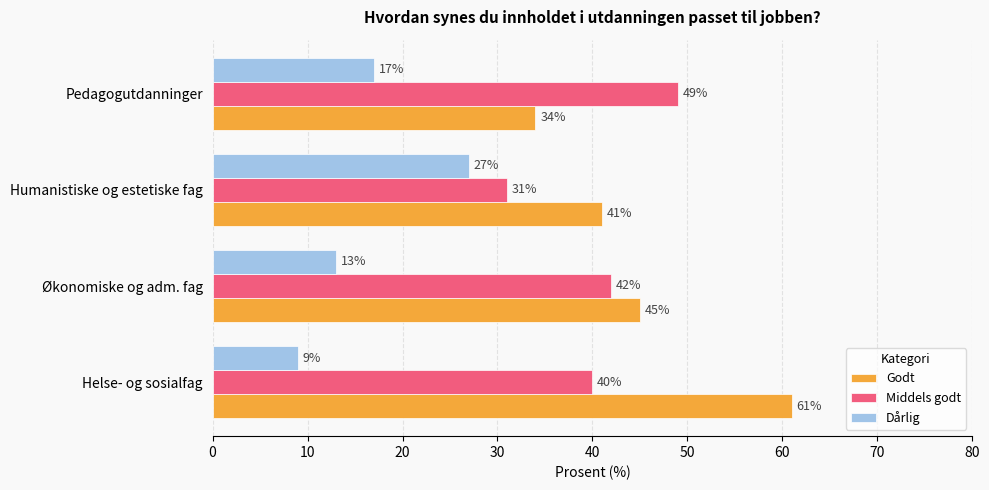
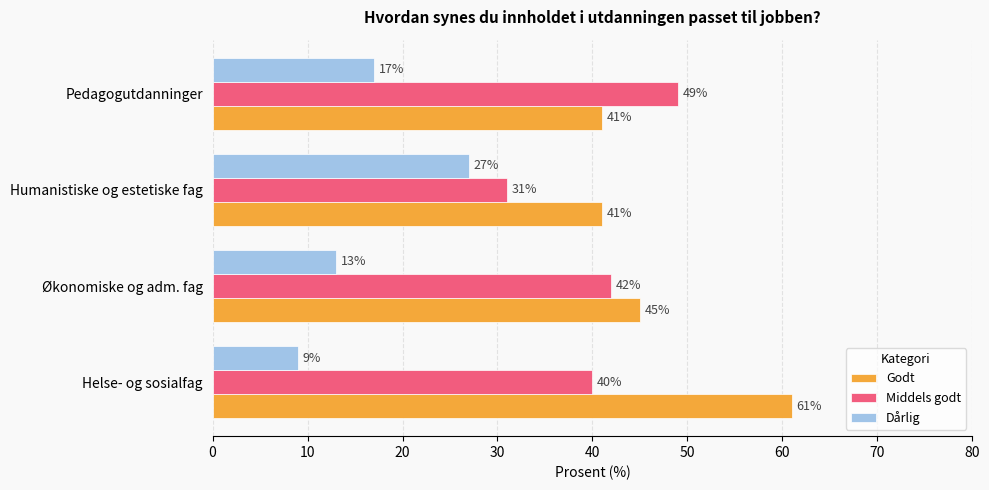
  {
    "Godt": {
-     "Pedagogutdanninger": "34%",
+     "Pedagogutdanninger": "41%",
      "Humanistiske og estetiske fag": "41%",
      "Økonomiske og adm. fag": "45%",
      "Helse- og sosialfag": "61%"
    },
    "Middels godt": {
      "Pedagogutdanninger": "49%",
      "Humanistiske og estetiske fag": "31%",
      "Økonomiske og adm. fag": "42%",
      "Helse- og sosialfag": "40%"
    },
    "Dårlig": {
      "Pedagogutdanninger": "17%",
      "Humanistiske og estetiske fag": "27%",
      "Økonomiske og adm. fag": "13%",
      "Helse- og sosialfag": "9%"
    }
  }
